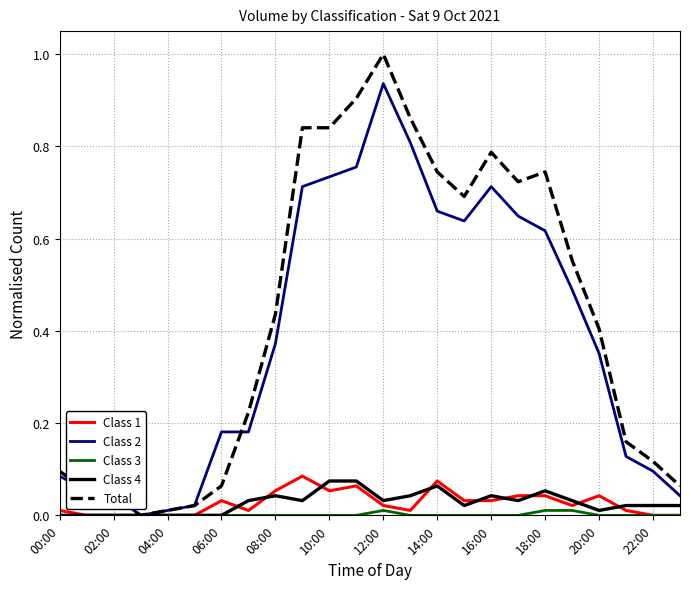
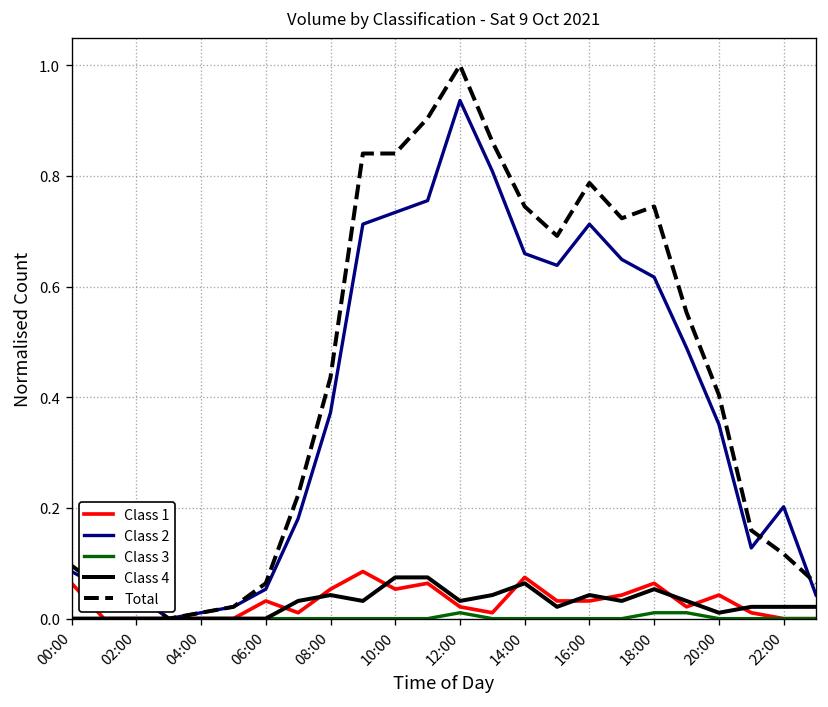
  {
    "Class 1": {
-     "00:00": 0.01,
+     "00:00": 0.06,
      "06:00": 0.03,
      "08:00": 0.05,
      "10:00": 0.05,
      "12:00": 0.02,
      "14:00": 0.07,
      "16:00": 0.03,
-     "18:00": 0.04,
+     "18:00": 0.06,
      "20:00": 0.04
    },
    "Class 2": {
      "00:00": 0.09,
-     "06:00": 0.18,
+     "06:00": 0.05,
      "08:00": 0.37,
      "10:00": 0.73,
      "12:00": 0.94,
      "14:00": 0.66,
      "16:00": 0.71,
      "18:00": 0.62,
      "20:00": 0.35,
-     "22:00": 0.10
+     "22:00": 0.20
    },
    "Class 3": {
      "08:00": 0.00,
      "10:00": 0.00,
      "12:00": 0.01,
      "14:00": 0.00,
      "16:00": 0.00,
      "18:00": 0.01,
      "20:00": 0.00
    }
  }
